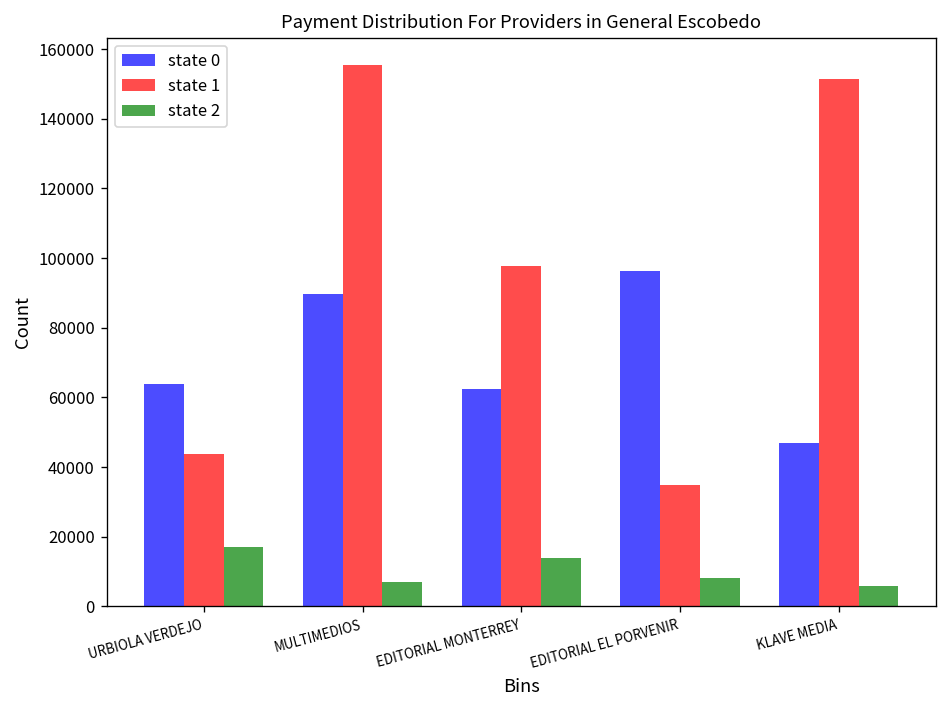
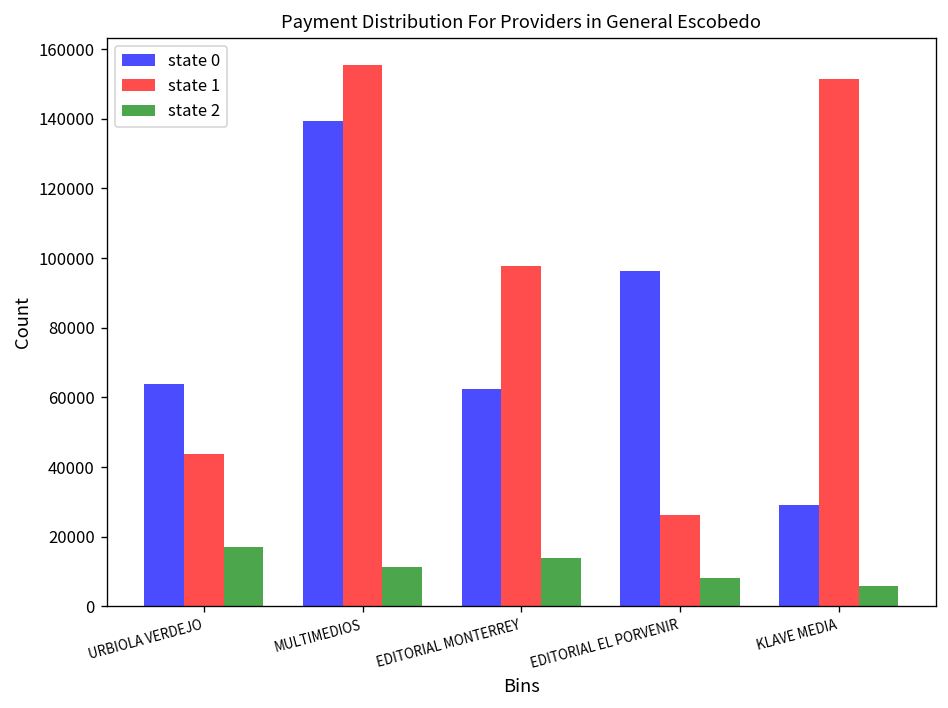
  {
    "state 0": {
      "URBIOLA VERDEJO": 64000,
-     "MULTIMEDIOS": 90000,
+     "MULTIMEDIOS": 139000,
      "EDITORIAL MONTERREY": 62000,
      "EDITORIAL EL PORVENIR": 96000,
-     "KLAVE MEDIA": 47000
+     "KLAVE MEDIA": 29000
    },
    "state 1": {
      "URBIOLA VERDEJO": 44000,
      "MULTIMEDIOS": 156000,
      "EDITORIAL MONTERREY": 98000,
-     "EDITORIAL EL PORVENIR": 35000,
+     "EDITORIAL EL PORVENIR": 26000,
      "KLAVE MEDIA": 151000
    },
    "state 2": {
      "URBIOLA VERDEJO": 17000,
-     "MULTIMEDIOS": 7000,
+     "MULTIMEDIOS": 11000,
      "EDITORIAL MONTERREY": 14000,
      "EDITORIAL EL PORVENIR": 8000,
      "KLAVE MEDIA": 6000
    }
  }
